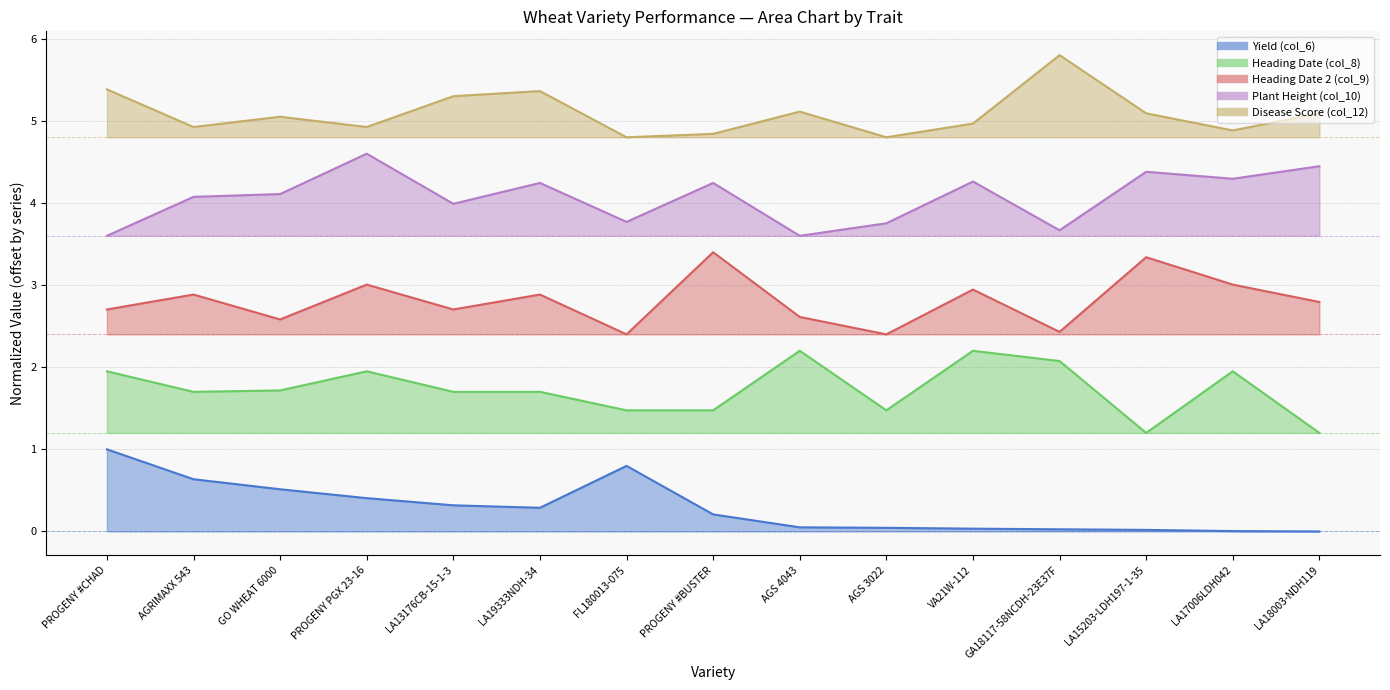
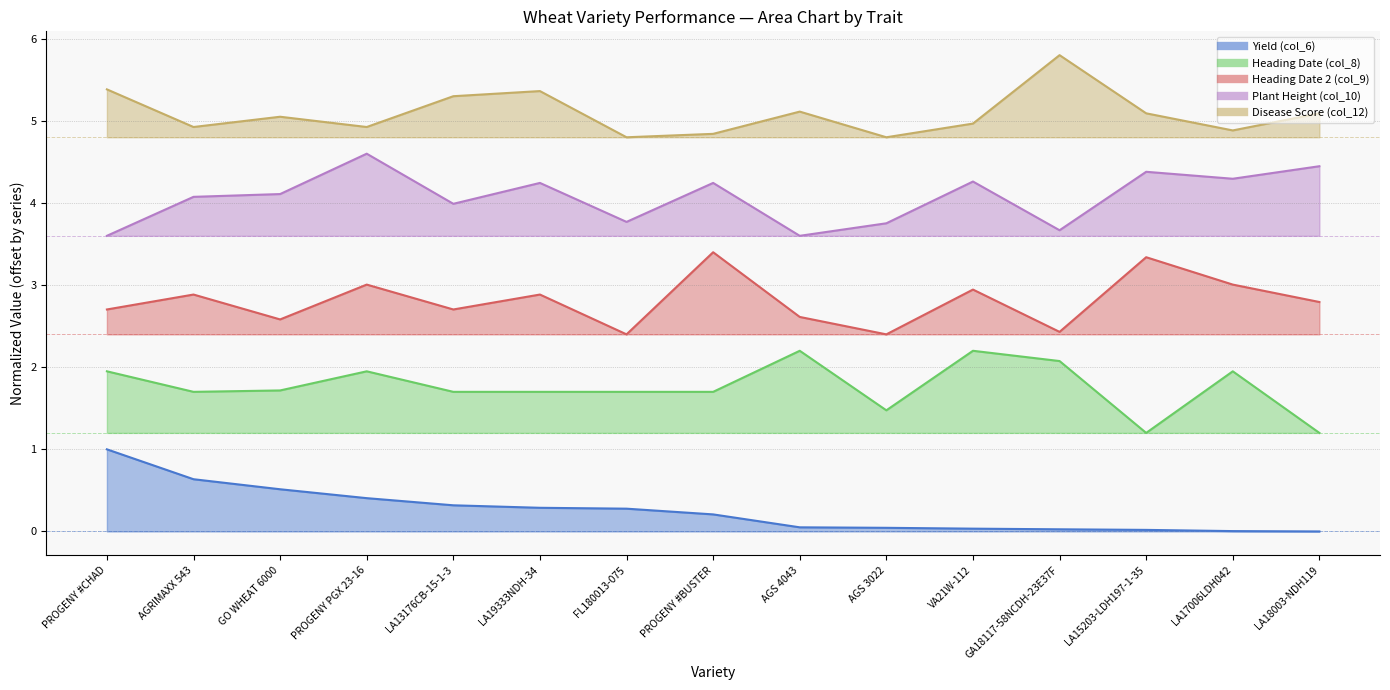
  {
    "Yield (col_6)": {
      "PROGENY #CHAD": 1.0,
      "AGRIMAXX 543": 0.6,
      "GO WHEAT 6000": 0.5,
      "PROGENY PGX 23-16": 0.4,
      "LA13176CB-15-1-3": 0.3,
      "LA19333NDH-34": 0.3,
-     "FL180013-075": 0.8,
+     "FL180013-075": 0.3,
      "PROGENY #BUSTER": 0.2,
      "AGS 4043": 0.1,
      "AGS 3022": 0.0,
      "VA21W-112": 0.0,
      "GA18117-58NCDH-23E37F": 0.0,
      "LA15203-LDH197-1-35": 0.0,
      "LA17006LDH042": 0.0,
      "LA18003-NDH119": 0.0
    },
    "Heading Date (col_8)": {
      "PROGENY #CHAD": 1.9,
      "AGRIMAXX 543": 1.7,
      "GO WHEAT 6000": 1.7,
      "PROGENY PGX 23-16": 1.9,
      "LA13176CB-15-1-3": 1.7,
      "LA19333NDH-34": 1.7,
-     "FL180013-075": 1.5,
-     "PROGENY #BUSTER": 1.5,
+     "FL180013-075": 1.7,
+     "PROGENY #BUSTER": 1.7,
      "AGS 4043": 2.2,
      "AGS 3022": 1.5,
      "VA21W-112": 2.2,
      "GA18117-58NCDH-23E37F": 2.1,
      "LA17006LDH042": 1.9
    },
    "Plant Height (col_10)": {
      "AGRIMAXX 543": 4.1,
      "GO WHEAT 6000": 4.1,
      "PROGENY PGX 23-16": 4.6,
      "LA13176CB-15-1-3": 4.0,
      "LA19333NDH-34": 4.2,
      "FL180013-075": 3.8,
      "PROGENY #BUSTER": 4.2,
      "AGS 3022": 3.8,
      "VA21W-112": 4.3,
      "GA18117-58NCDH-23E37F": 3.7,
      "LA15203-LDH197-1-35": 4.4,
      "LA17006LDH042": 4.3,
      "LA18003-NDH119": 4.4
    }
  }
